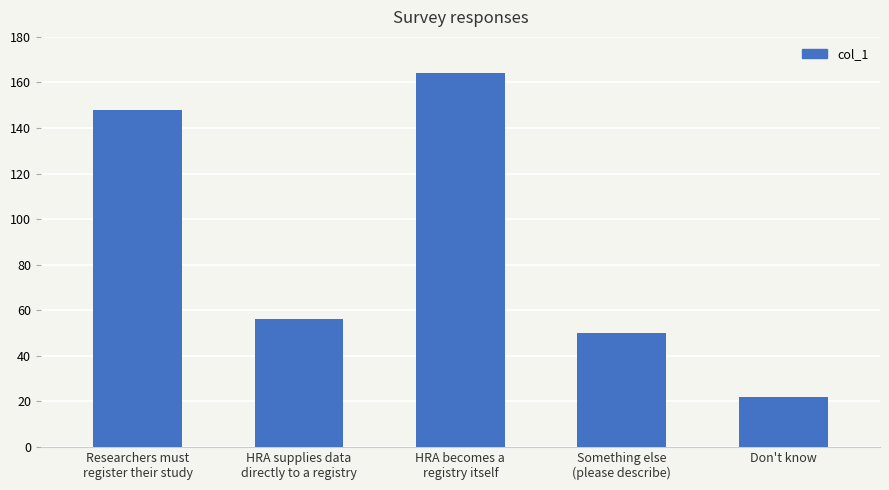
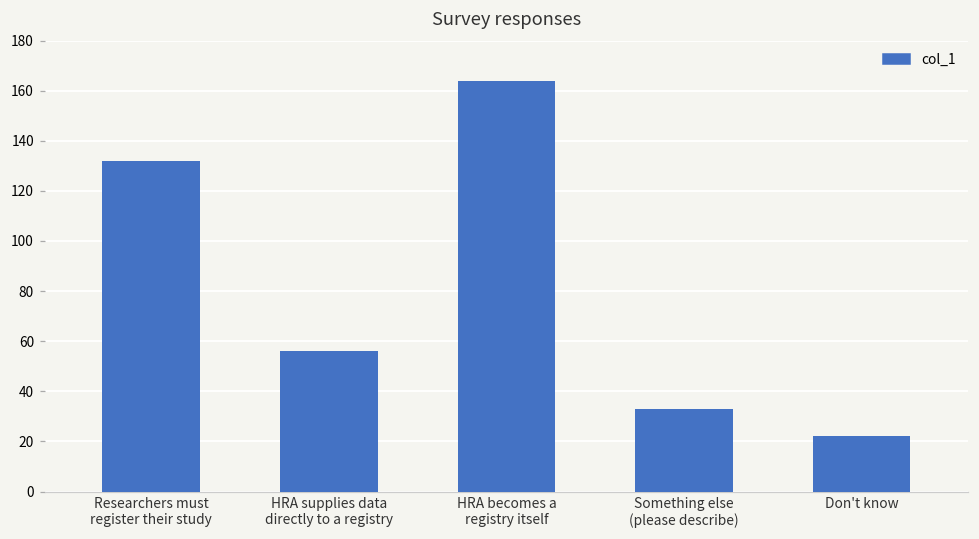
  {
-   "Researchers must register their study": 148,
+   "Researchers must register their study": 132,
    "HRA supplies data directly to a registry": 56,
    "HRA becomes a registry itself": 164,
-   "Something else (please describe)": 50,
+   "Something else (please describe)": 33,
    "Don't know": 22
  }
